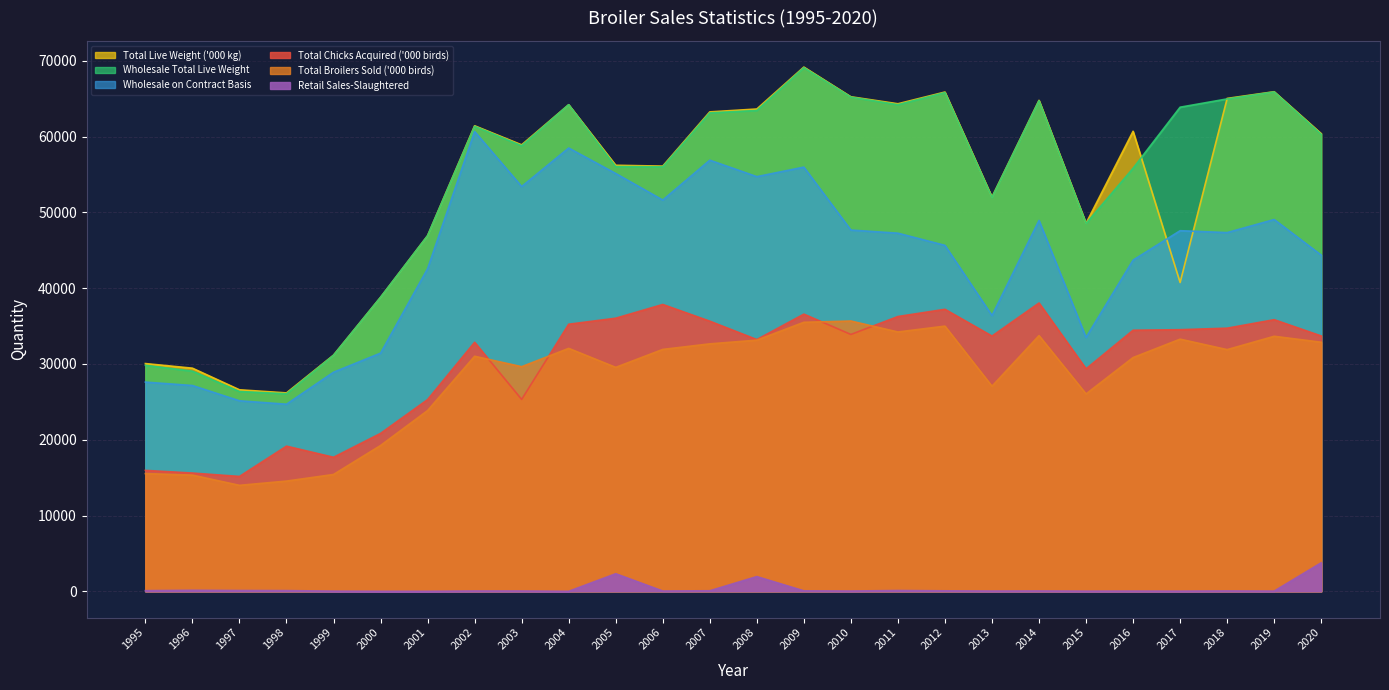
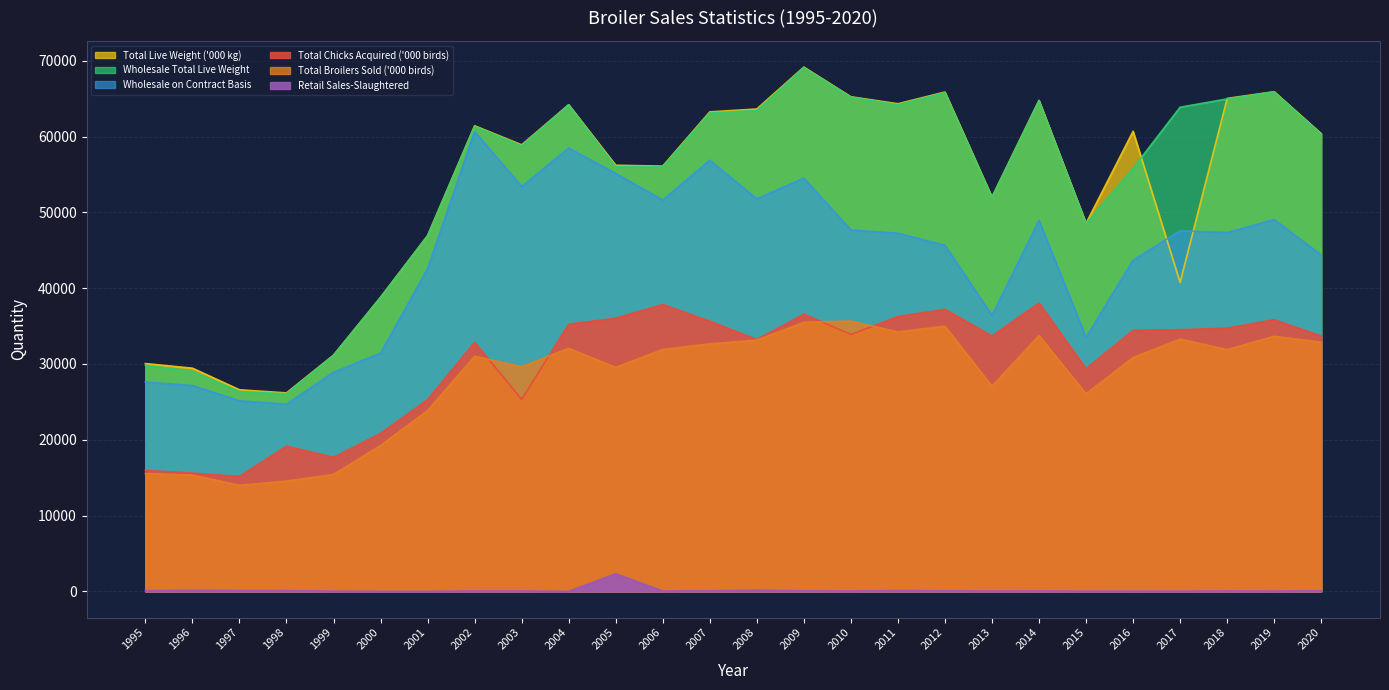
  {
    "Total Live Weight ('000 kg)": {
      "1996": 29000,
      "2016": 61000,
      "2017": 41000
    },
    "Wholesale Total Live Weight": {
      "1996": 29000,
      "2016": 56000,
      "2017": 64000
    },
    "Wholesale on Contract Basis": {
      "1995": 28000,
      "1996": 27000,
      "1997": 25000,
      "1998": 25000,
      "1999": 29000,
      "2000": 31000,
      "2001": 43000,
      "2002": 61000,
      "2003": 53000,
      "2004": 58000,
      "2005": 55000,
      "2006": 52000,
      "2007": 57000,
-     "2008": 55000,
-     "2009": 56000,
+     "2008": 52000,
+     "2009": 55000,
      "2010": 48000,
      "2011": 47000,
      "2012": 46000,
      "2013": 36000,
      "2014": 49000,
      "2015": 34000,
      "2016": 44000,
      "2017": 48000,
      "2018": 47000,
      "2019": 49000,
      "2020": 44000
    },
    "Retail Sales-Slaughtered": {
      "1995": 0,
      "1996": 0,
      "1997": 0,
      "1998": 0,
      "1999": 0,
      "2000": 0,
      "2001": 0,
      "2002": 0,
      "2003": 0,
      "2004": 0,
      "2005": 2000,
      "2006": 0,
      "2007": 0,
-     "2008": 2000,
+     "2008": 0,
      "2009": 0,
      "2010": 0,
      "2011": 0,
      "2012": 0,
      "2013": 0,
      "2014": 0,
      "2015": 0,
      "2016": 0,
      "2017": 0,
      "2018": 0,
      "2019": 0,
-     "2020": 4000
+     "2020": 0
    }
  }
